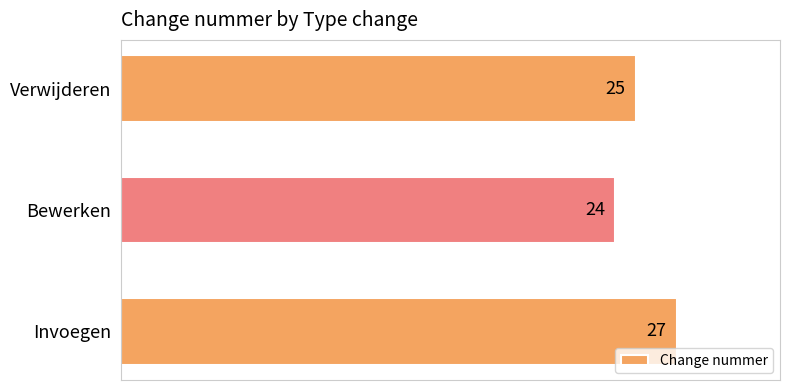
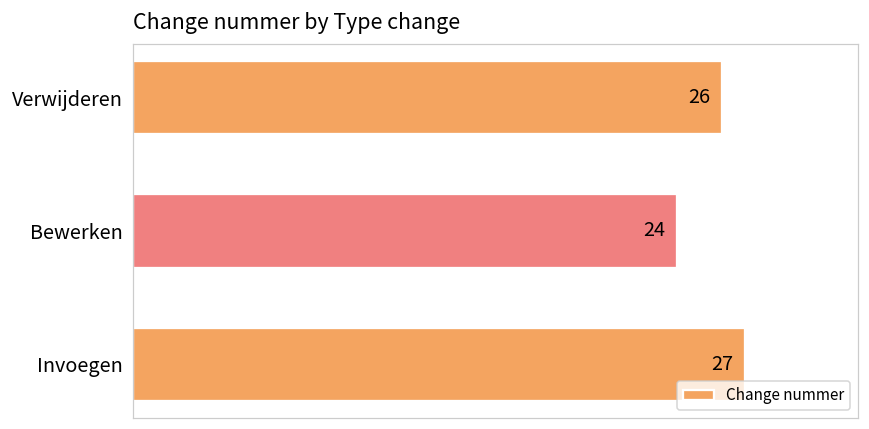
  {
-   "Verwijderen": 25,
+   "Verwijderen": 26,
    "Bewerken": 24,
    "Invoegen": 27
  }
